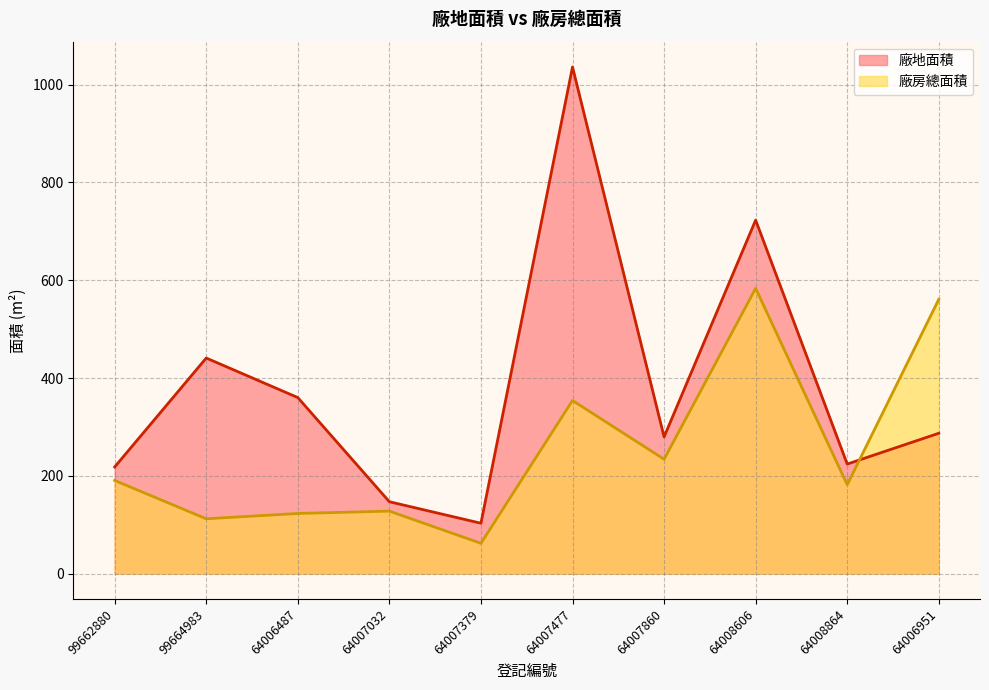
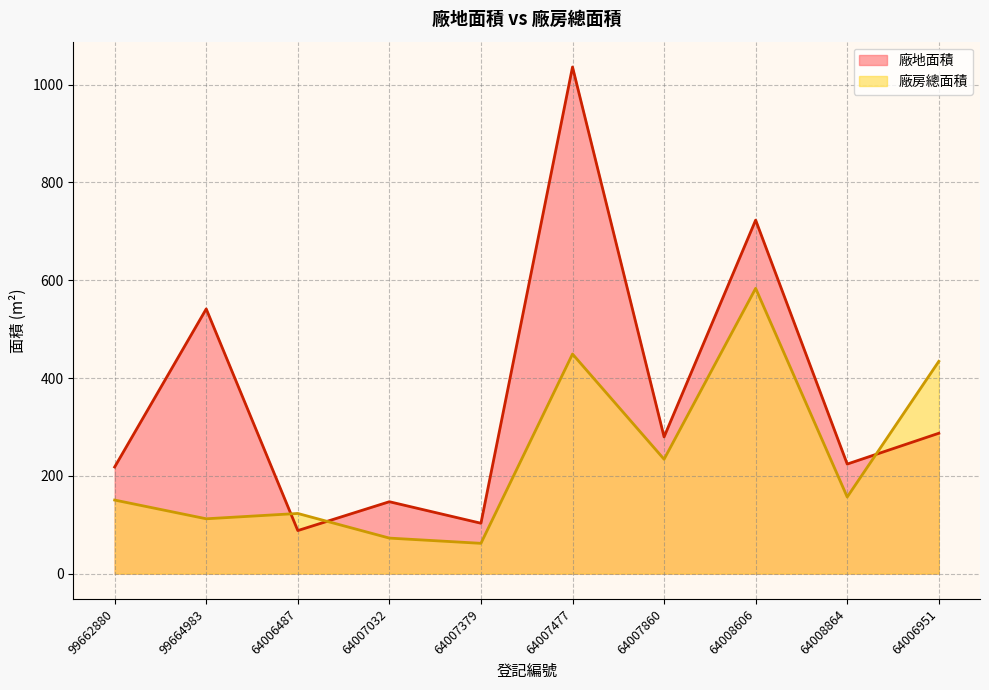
  {
    "廠地面積": {
      "99662880": 220,
-     "99664983": 440,
-     "64006487": 360,
+     "99664983": 540,
+     "64006487": 90,
      "64007032": 150,
      "64007379": 100,
      "64007477": 1040,
      "64007860": 280,
      "64008606": 720,
      "64008864": 220,
      "64006951": 290
    },
    "廠房總面積": {
-     "99662880": 190,
+     "99662880": 150,
      "99664983": 110,
      "64006487": 120,
-     "64007032": 130,
+     "64007032": 70,
      "64007379": 60,
-     "64007477": 350,
+     "64007477": 450,
      "64007860": 230,
      "64008606": 580,
-     "64008864": 180,
-     "64006951": 560
+     "64008864": 160,
+     "64006951": 430
    }
  }
